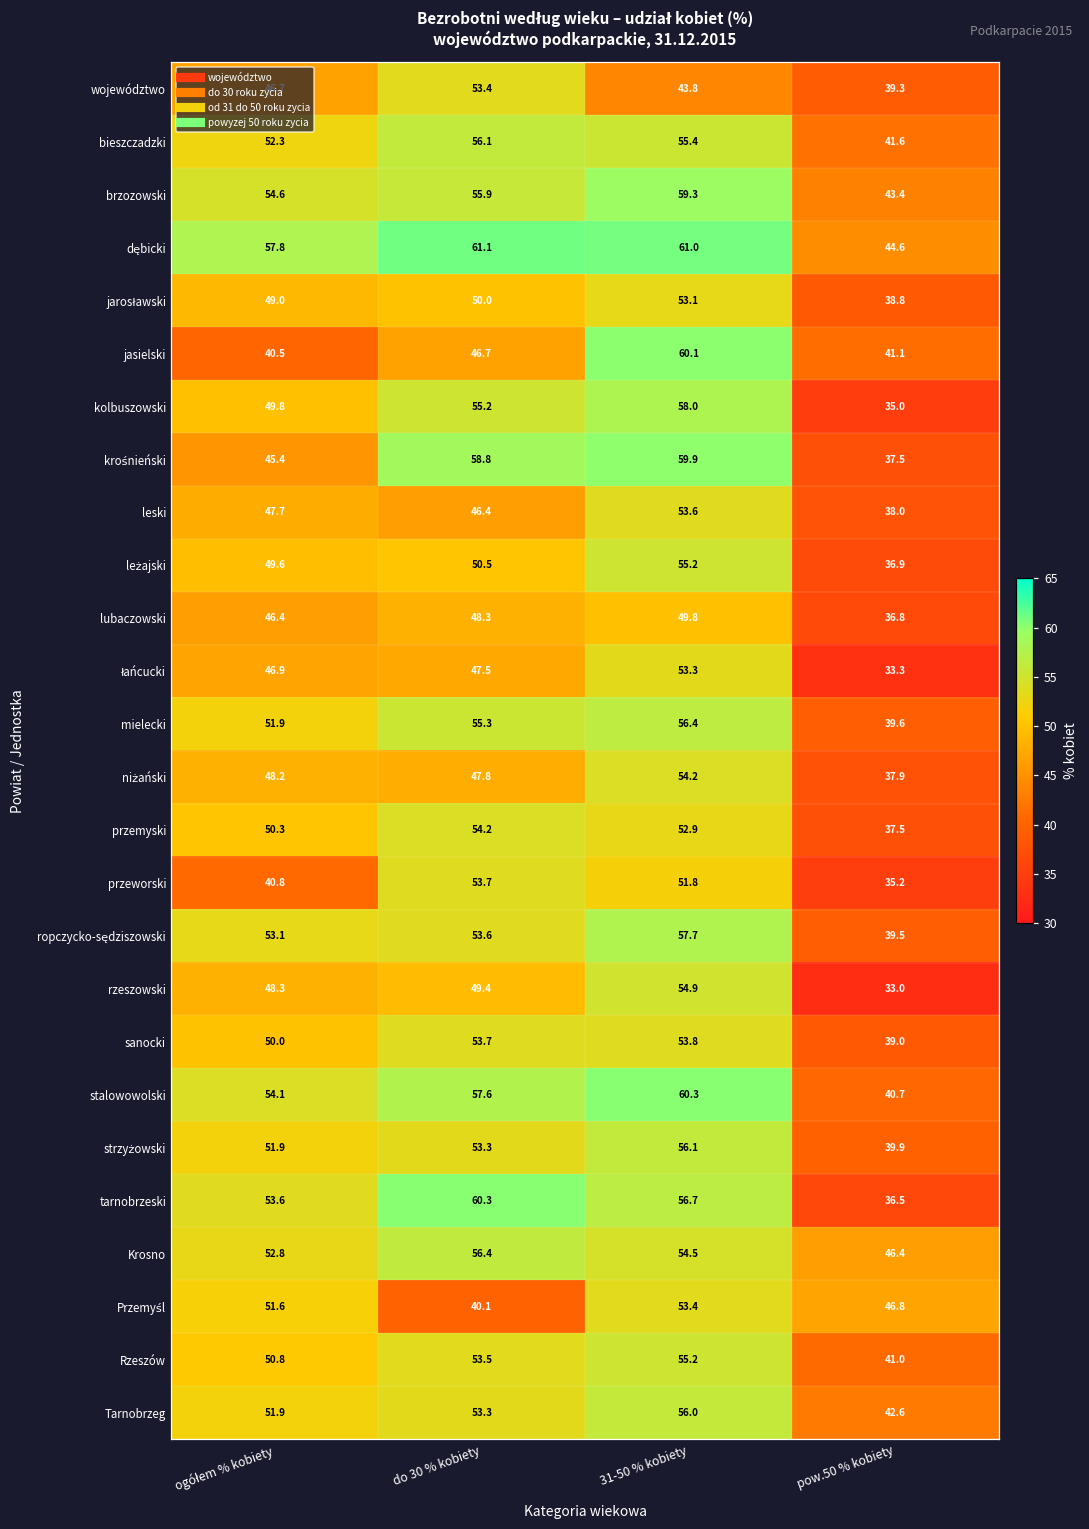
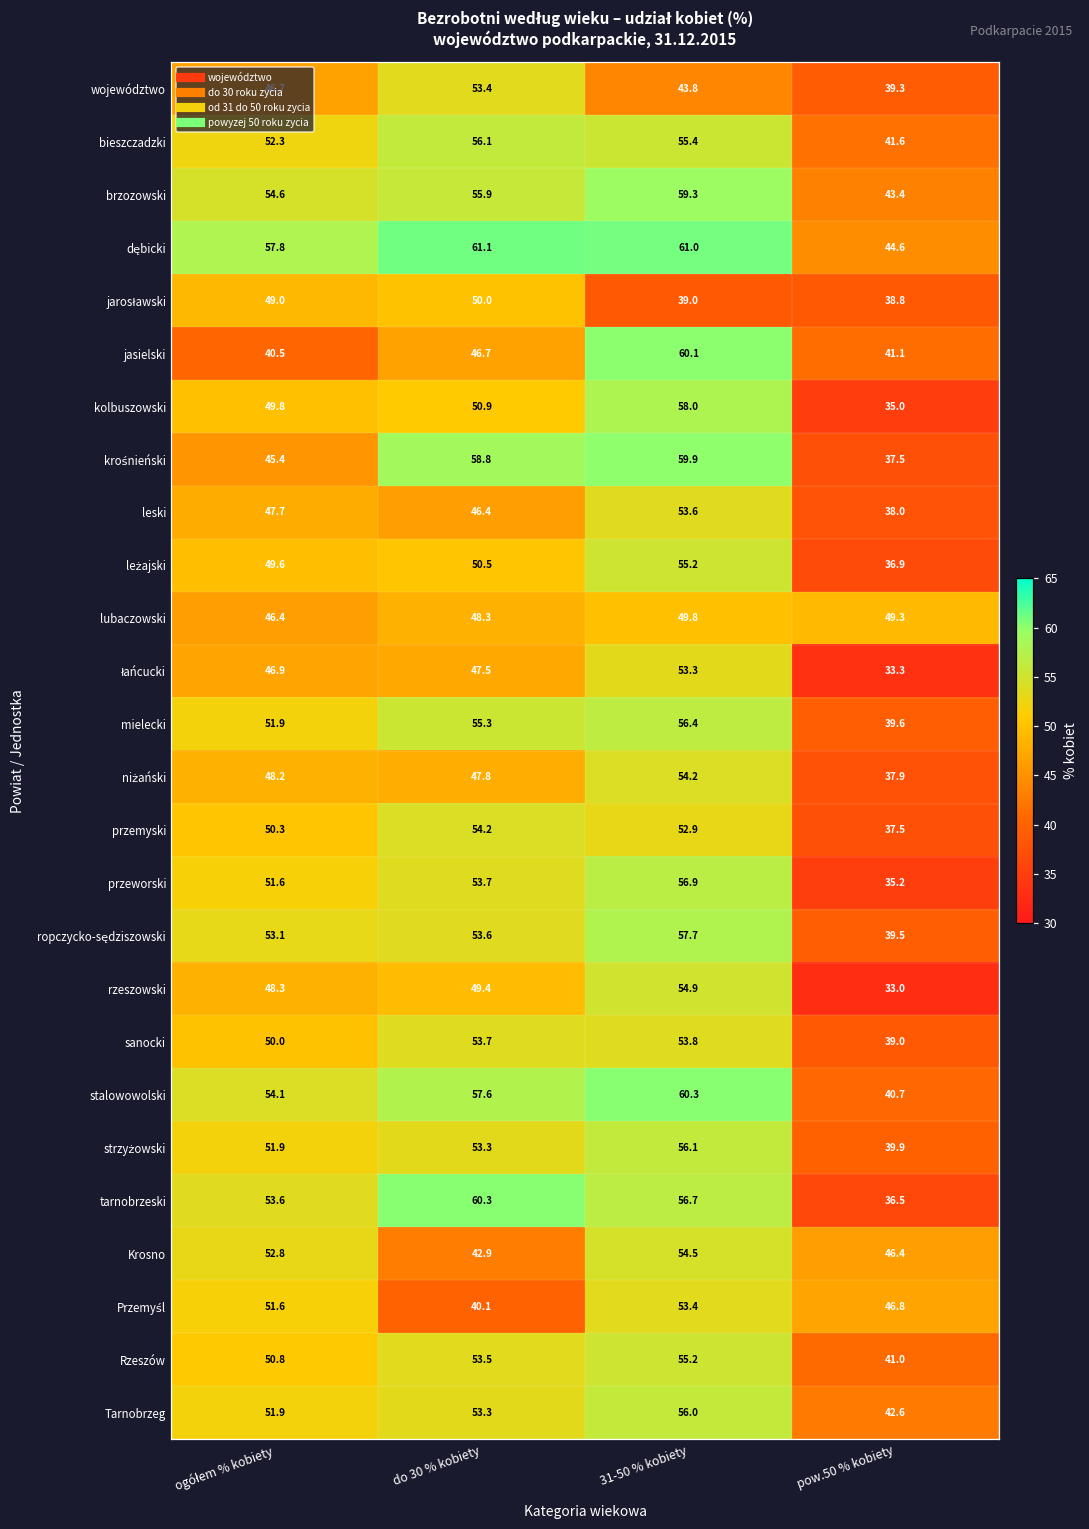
  {
    "województwo": {
      "do 30 % kobiety": 53.4,
      "31-50 % kobiety": 43.8,
      "pow.50 % kobiety": 39.3
    },
    "bieszczadzki": {
      "ogółem % kobiety": 52.3,
      "do 30 % kobiety": 56.1,
      "31-50 % kobiety": 55.4,
      "pow.50 % kobiety": 41.6
    },
    "brzozowski": {
      "ogółem % kobiety": 54.6,
      "do 30 % kobiety": 55.9,
      "31-50 % kobiety": 59.3,
      "pow.50 % kobiety": 43.4
    },
    "dębicki": {
      "ogółem % kobiety": 57.8,
      "do 30 % kobiety": 61.1,
      "31-50 % kobiety": 61.0,
      "pow.50 % kobiety": 44.6
    },
    "jarosławski": {
      "ogółem % kobiety": 49.0,
      "do 30 % kobiety": 50.0,
-     "31-50 % kobiety": 53.1,
+     "31-50 % kobiety": 39.0,
      "pow.50 % kobiety": 38.8
    },
    "jasielski": {
      "ogółem % kobiety": 40.5,
      "do 30 % kobiety": 46.7,
      "31-50 % kobiety": 60.1,
      "pow.50 % kobiety": 41.1
    },
    "kolbuszowski": {
      "ogółem % kobiety": 49.8,
-     "do 30 % kobiety": 55.2,
+     "do 30 % kobiety": 50.9,
      "31-50 % kobiety": 58.0,
      "pow.50 % kobiety": 35.0
    },
    "krośnieński": {
      "ogółem % kobiety": 45.4,
      "do 30 % kobiety": 58.8,
      "31-50 % kobiety": 59.9,
      "pow.50 % kobiety": 37.5
    },
    "leski": {
      "ogółem % kobiety": 47.7,
      "do 30 % kobiety": 46.4,
      "31-50 % kobiety": 53.6,
      "pow.50 % kobiety": 38.0
    },
    "leżajski": {
      "ogółem % kobiety": 49.6,
      "do 30 % kobiety": 50.5,
      "31-50 % kobiety": 55.2,
      "pow.50 % kobiety": 36.9
    },
    "lubaczowski": {
      "ogółem % kobiety": 46.4,
      "do 30 % kobiety": 48.3,
      "31-50 % kobiety": 49.8,
-     "pow.50 % kobiety": 36.8
+     "pow.50 % kobiety": 49.3
    },
    "łańcucki": {
      "ogółem % kobiety": 46.9,
      "do 30 % kobiety": 47.5,
      "31-50 % kobiety": 53.3,
      "pow.50 % kobiety": 33.3
    },
    "mielecki": {
      "ogółem % kobiety": 51.9,
      "do 30 % kobiety": 55.3,
      "31-50 % kobiety": 56.4,
      "pow.50 % kobiety": 39.6
    },
    "niżański": {
      "ogółem % kobiety": 48.2,
      "do 30 % kobiety": 47.8,
      "31-50 % kobiety": 54.2,
      "pow.50 % kobiety": 37.9
    },
    "przemyski": {
      "ogółem % kobiety": 50.3,
      "do 30 % kobiety": 54.2,
      "31-50 % kobiety": 52.9,
      "pow.50 % kobiety": 37.5
    },
    "przeworski": {
-     "ogółem % kobiety": 40.8,
+     "ogółem % kobiety": 51.6,
      "do 30 % kobiety": 53.7,
-     "31-50 % kobiety": 51.8,
+     "31-50 % kobiety": 56.9,
      "pow.50 % kobiety": 35.2
    },
    "ropczycko-sędziszowski": {
      "ogółem % kobiety": 53.1,
      "do 30 % kobiety": 53.6,
      "31-50 % kobiety": 57.7,
      "pow.50 % kobiety": 39.5
    },
    "rzeszowski": {
      "ogółem % kobiety": 48.3,
      "do 30 % kobiety": 49.4,
      "31-50 % kobiety": 54.9,
      "pow.50 % kobiety": 33.0
    },
    "sanocki": {
      "ogółem % kobiety": 50.0,
      "do 30 % kobiety": 53.7,
      "31-50 % kobiety": 53.8,
      "pow.50 % kobiety": 39.0
    },
    "stalowowolski": {
      "ogółem % kobiety": 54.1,
      "do 30 % kobiety": 57.6,
      "31-50 % kobiety": 60.3,
      "pow.50 % kobiety": 40.7
    },
    "strzyżowski": {
      "ogółem % kobiety": 51.9,
      "do 30 % kobiety": 53.3,
      "31-50 % kobiety": 56.1,
      "pow.50 % kobiety": 39.9
    },
    "tarnobrzeski": {
      "ogółem % kobiety": 53.6,
      "do 30 % kobiety": 60.3,
      "31-50 % kobiety": 56.7,
      "pow.50 % kobiety": 36.5
    },
    "Krosno": {
      "ogółem % kobiety": 52.8,
-     "do 30 % kobiety": 56.4,
+     "do 30 % kobiety": 42.9,
      "31-50 % kobiety": 54.5,
      "pow.50 % kobiety": 46.4
    },
    "Przemyśl": {
      "ogółem % kobiety": 51.6,
      "do 30 % kobiety": 40.1,
      "31-50 % kobiety": 53.4,
      "pow.50 % kobiety": 46.8
    },
    "Rzeszów": {
      "ogółem % kobiety": 50.8,
      "do 30 % kobiety": 53.5,
      "31-50 % kobiety": 55.2,
      "pow.50 % kobiety": 41.0
    },
    "Tarnobrzeg": {
      "ogółem % kobiety": 51.9,
      "do 30 % kobiety": 53.3,
      "31-50 % kobiety": 56.0,
      "pow.50 % kobiety": 42.6
    }
  }
